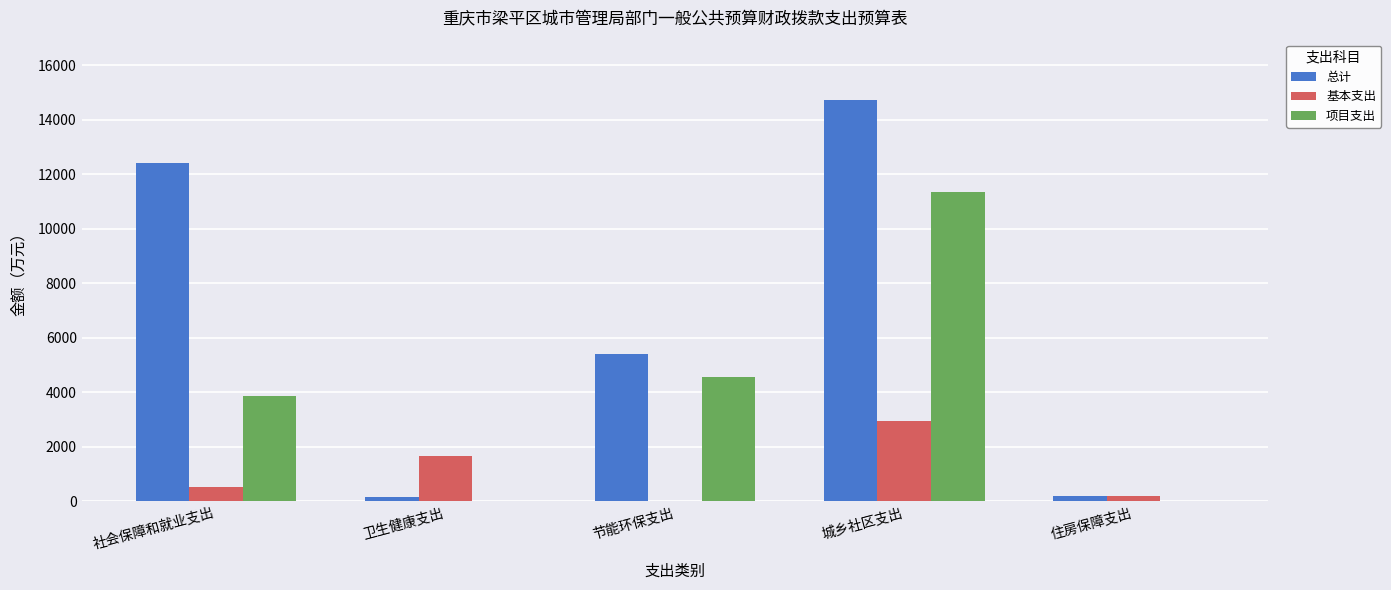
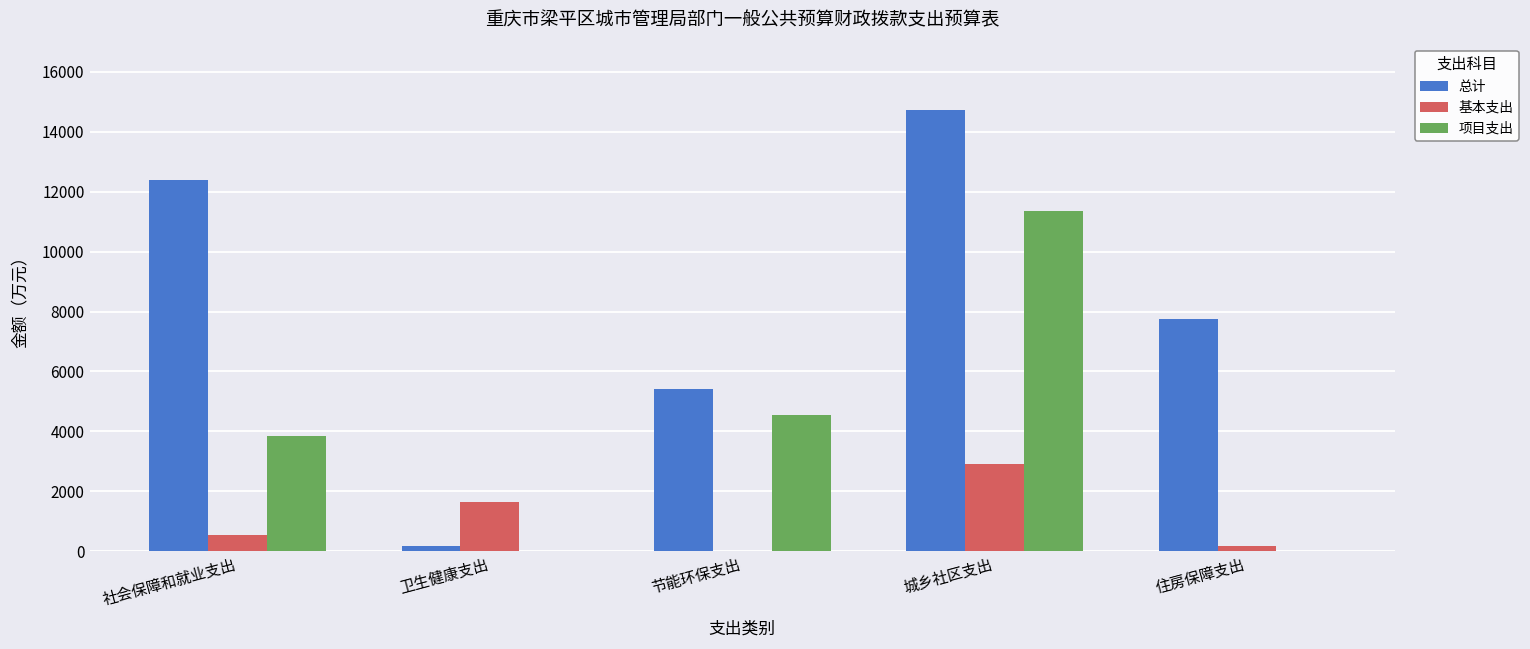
  {
    "总计": {
      "社会保障和就业支出": 12400,
      "卫生健康支出": 200,
      "节能环保支出": 5400,
      "城乡社区支出": 14700,
-     "住房保障支出": 200
+     "住房保障支出": 7800
    },
    "基本支出": {
      "社会保障和就业支出": 500,
      "卫生健康支出": 1700,
      "节能环保支出": 0,
      "城乡社区支出": 2900,
      "住房保障支出": 200
    },
    "项目支出": {
      "社会保障和就业支出": 3900,
      "卫生健康支出": 0,
      "节能环保支出": 4500,
      "城乡社区支出": 11400,
      "住房保障支出": 0
    }
  }
